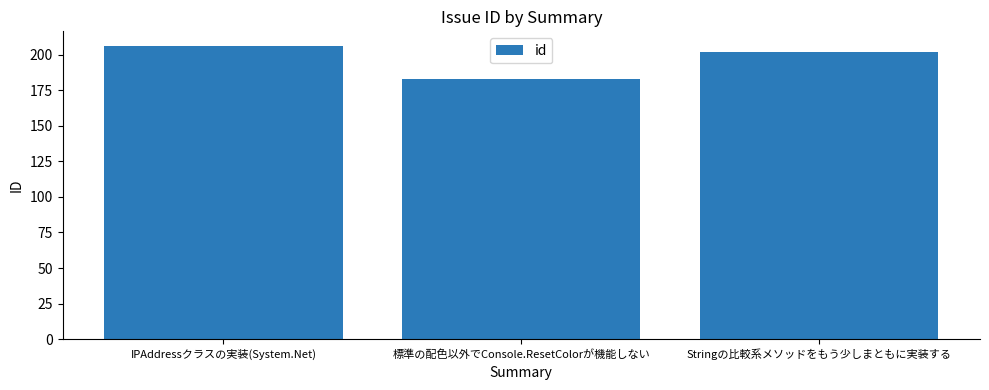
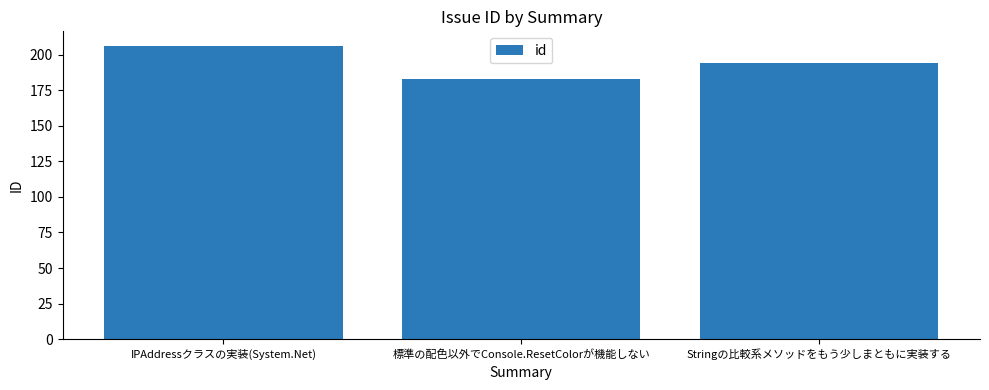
  {
    "IPAddressクラスの実装(System.Net)": 206,
    "標準の配色以外でConsole.ResetColorが機能しない": 183,
-   "Stringの比較系メソッドをもう少しまともに実装する": 202
+   "Stringの比較系メソッドをもう少しまともに実装する": 194
  }
